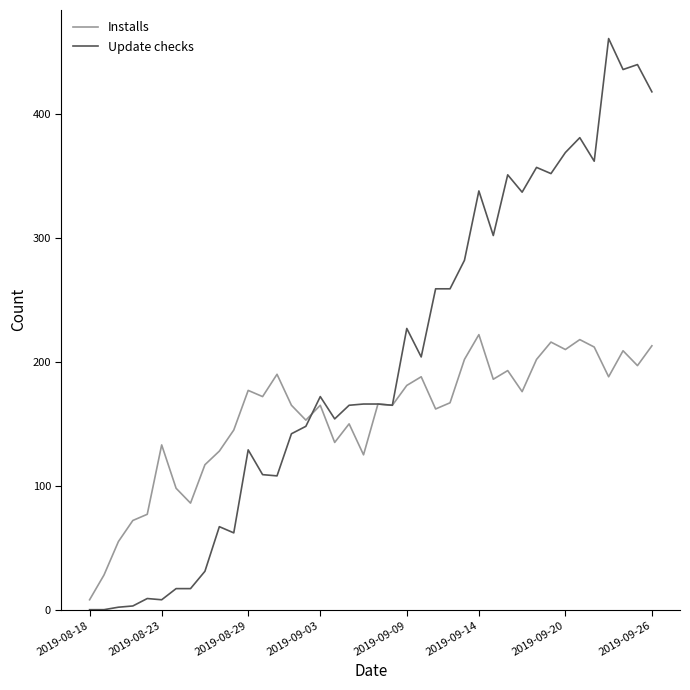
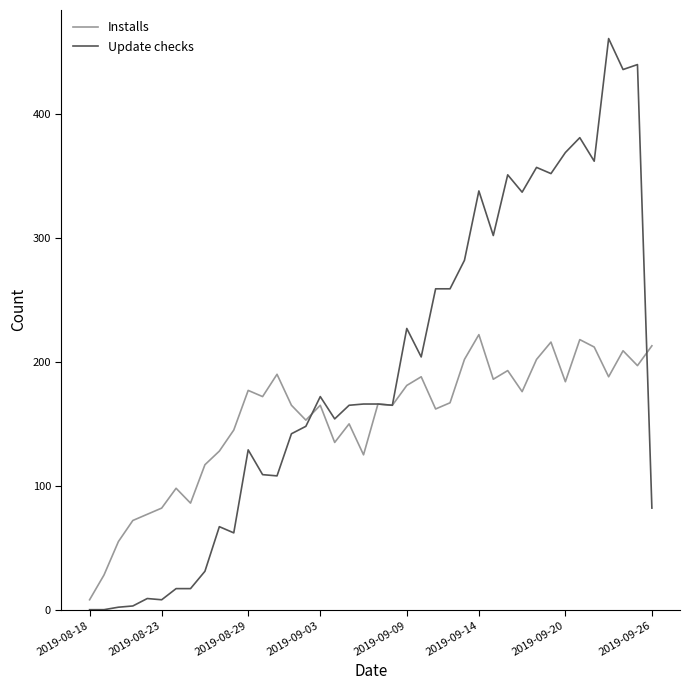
  {
    "Installs": {
      "2019-08-18": 8,
-     "2019-08-23": 133,
+     "2019-08-23": 82,
      "2019-08-29": 177,
      "2019-09-03": 165,
      "2019-09-09": 181,
      "2019-09-14": 222,
-     "2019-09-20": 210,
+     "2019-09-20": 184,
      "2019-09-26": 213
    },
    "Update checks": {
      "2019-08-18": 0,
      "2019-08-23": 8,
      "2019-08-29": 129,
      "2019-09-03": 172,
      "2019-09-09": 227,
      "2019-09-14": 338,
      "2019-09-20": 369,
-     "2019-09-26": 418
+     "2019-09-26": 82
    }
  }
